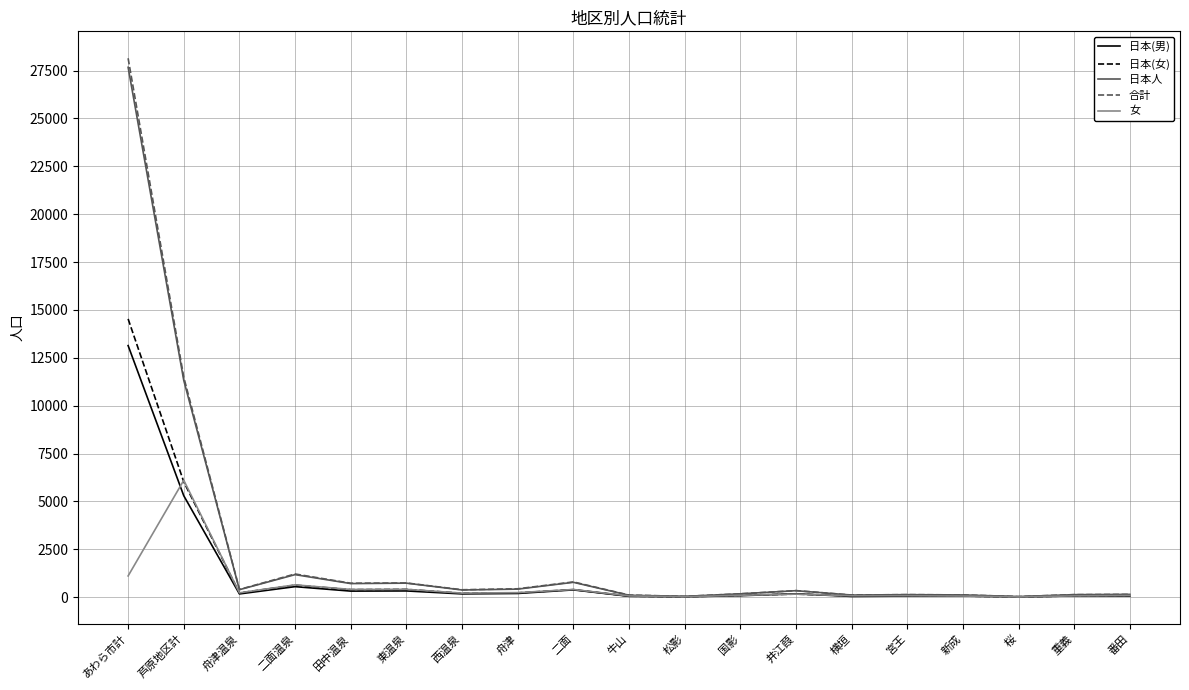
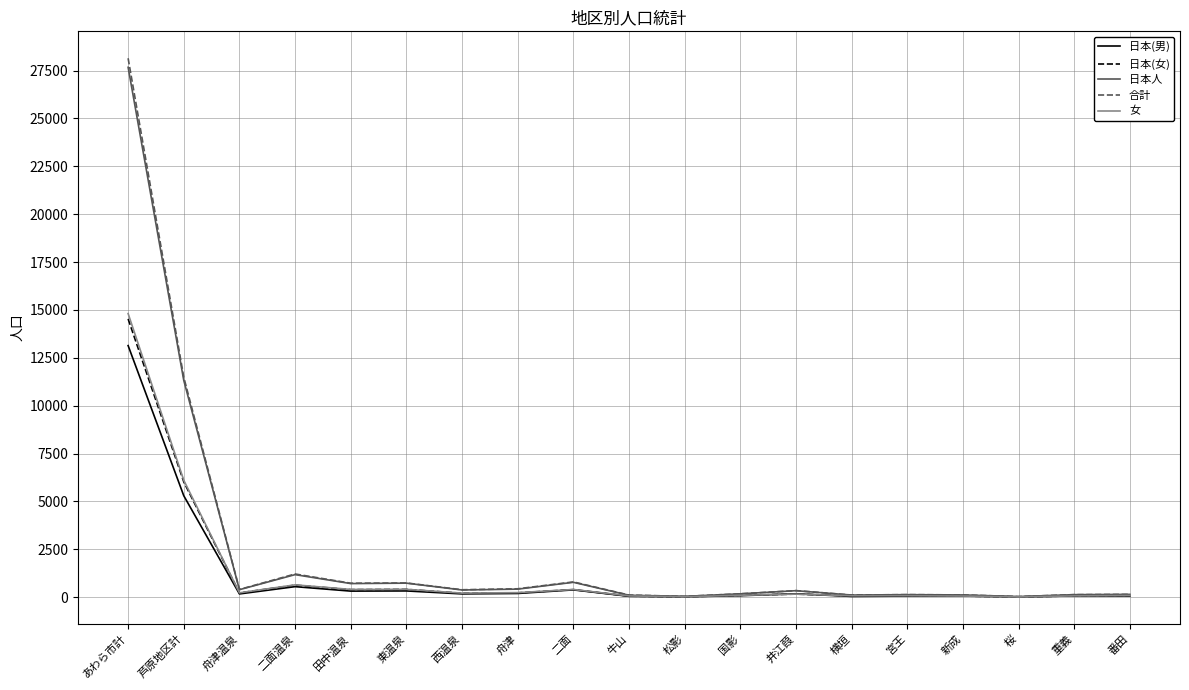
  {
    "女": {
-     "あわら市計": 1100
+     "あわら市計": 14800
    }
  }
